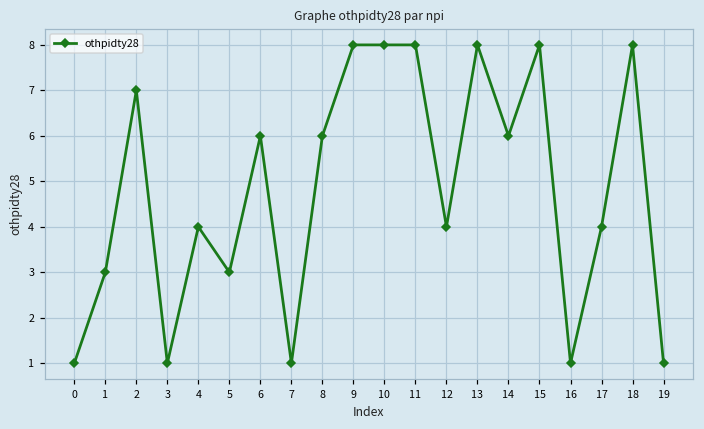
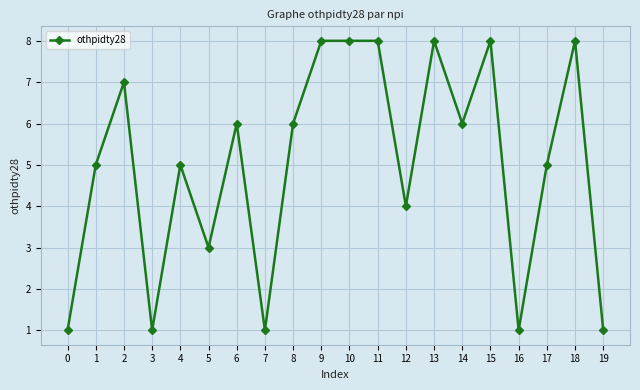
  {
    "0": 1,
-   "1": 3,
+   "1": 5,
    "2": 7,
    "3": 1,
-   "4": 4,
+   "4": 5,
    "5": 3,
    "6": 6,
    "7": 1,
    "8": 6,
    "9": 8,
    "10": 8,
    "11": 8,
    "12": 4,
    "13": 8,
    "14": 6,
    "15": 8,
    "16": 1,
-   "17": 4,
+   "17": 5,
    "18": 8,
    "19": 1
  }
